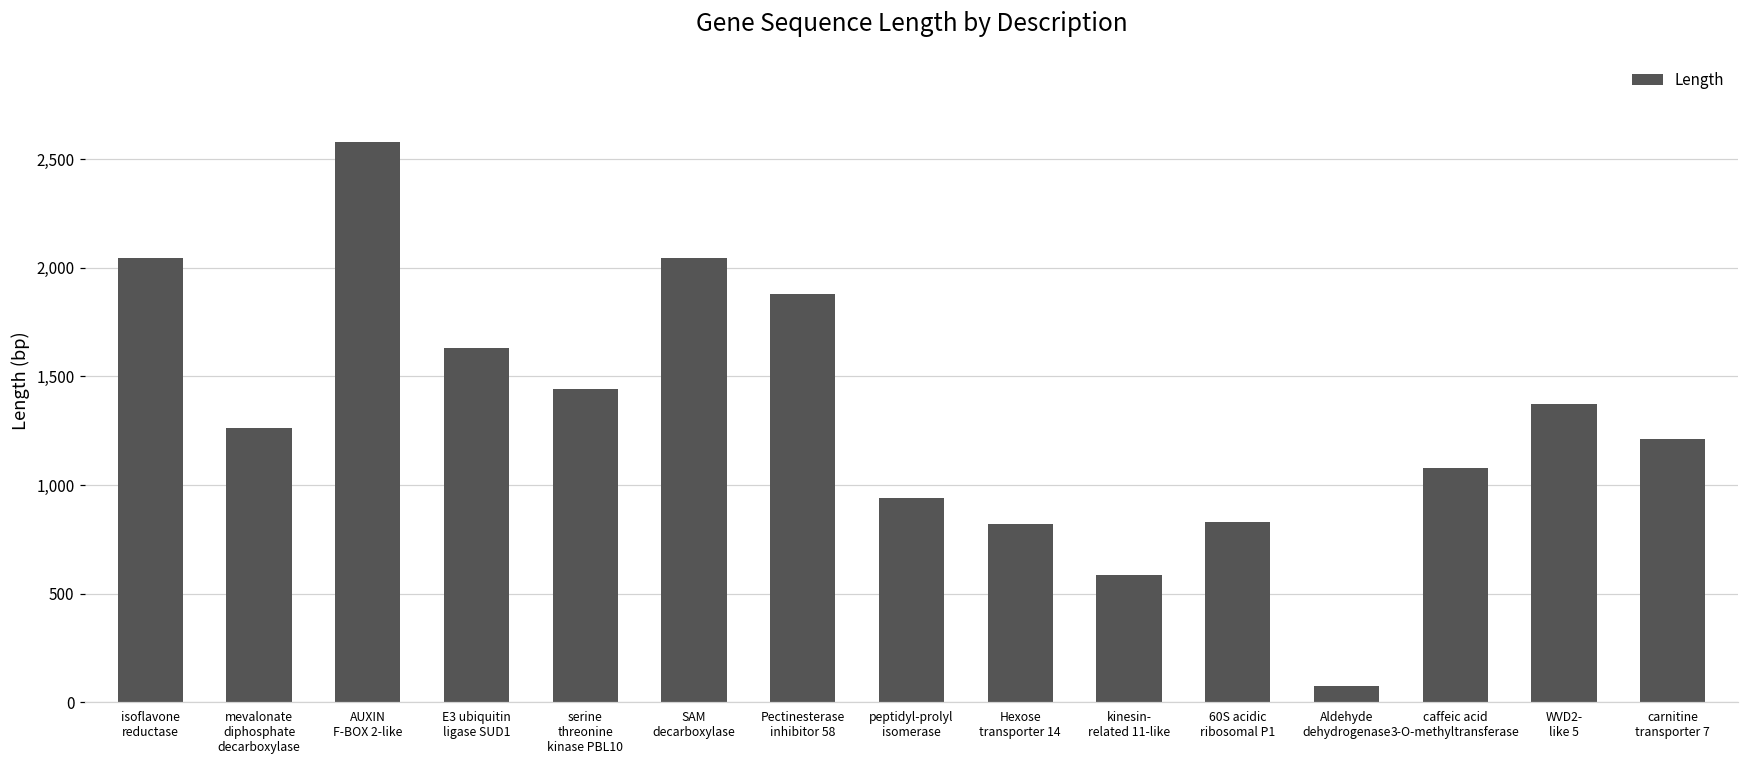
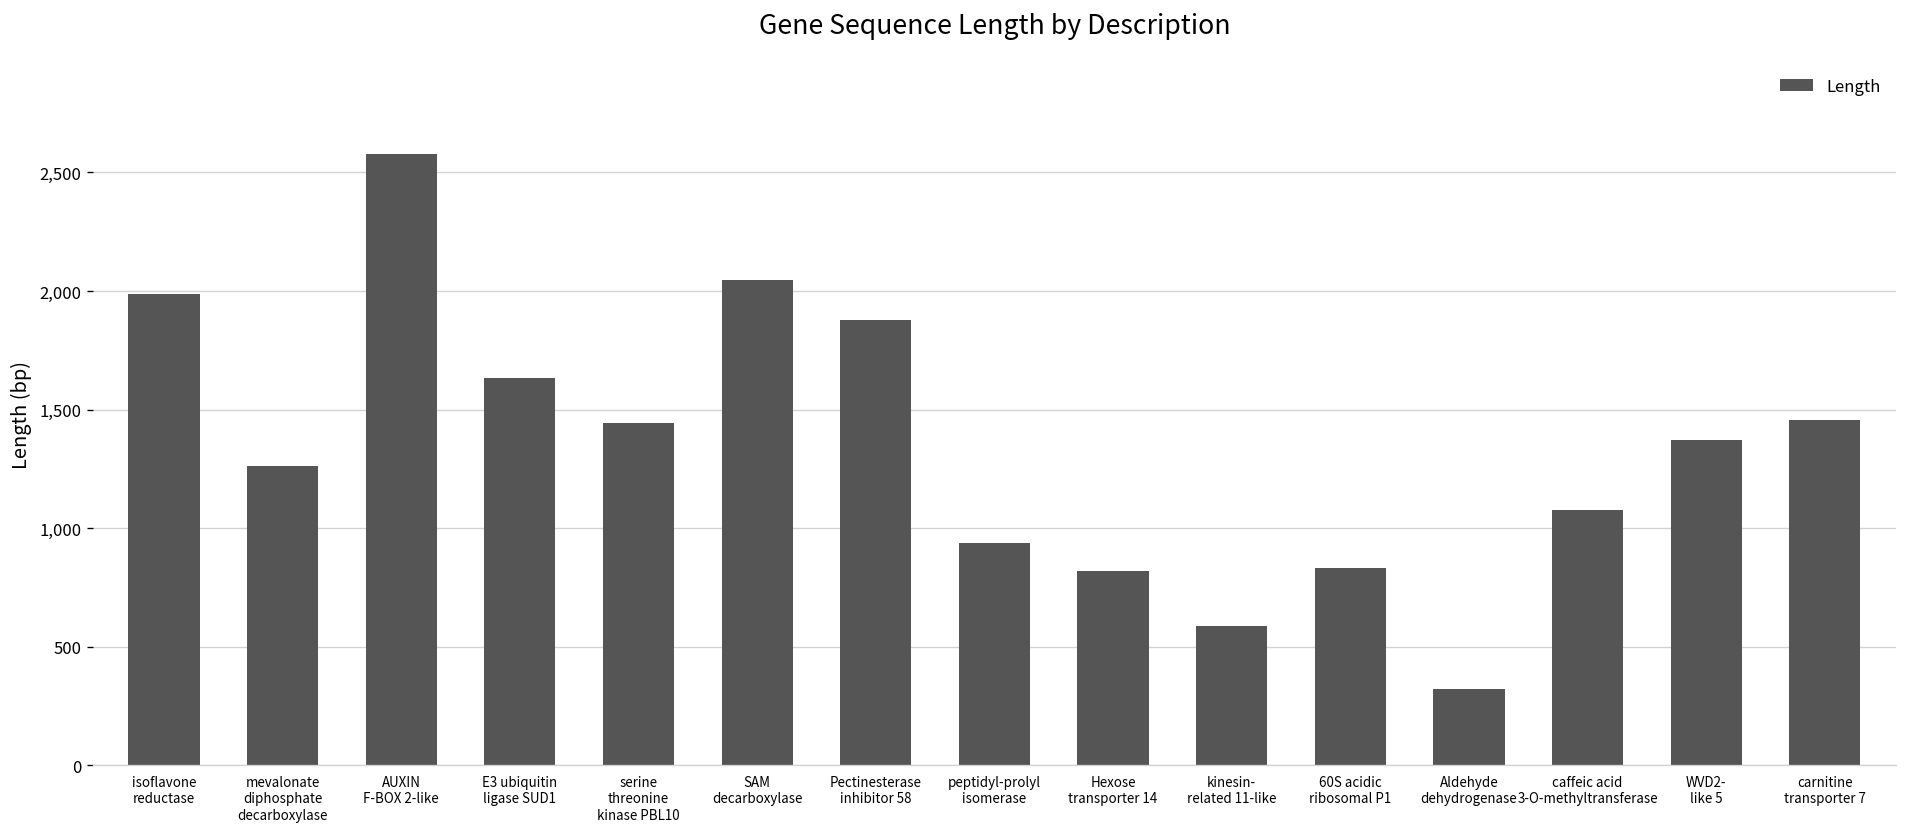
  {
-   "isoflavone reductase": "2,040",
+   "isoflavone reductase": "1,990",
    "mevalonate diphosphate decarboxylase": "1,260",
    "AUXIN F-BOX 2-like": "2,580",
    "E3 ubiquitin ligase SUD1": "1,630",
    "serine threonine kinase PBL10": "1,440",
    "SAM decarboxylase": "2,050",
    "Pectinesterase inhibitor 58": "1,880",
    "peptidyl-prolyl isomerase": "940",
    "Hexose transporter 14": "820",
    "kinesin- related 11-like": "590",
    "60S acidic ribosomal P1": "830",
-   "Aldehyde dehydrogenase": "80",
+   "Aldehyde dehydrogenase": "320",
    "caffeic acid 3-O-methyltransferase": "1,080",
    "WVD2- like 5": "1,370",
-   "carnitine transporter 7": "1,210"
+   "carnitine transporter 7": "1,460"
  }
